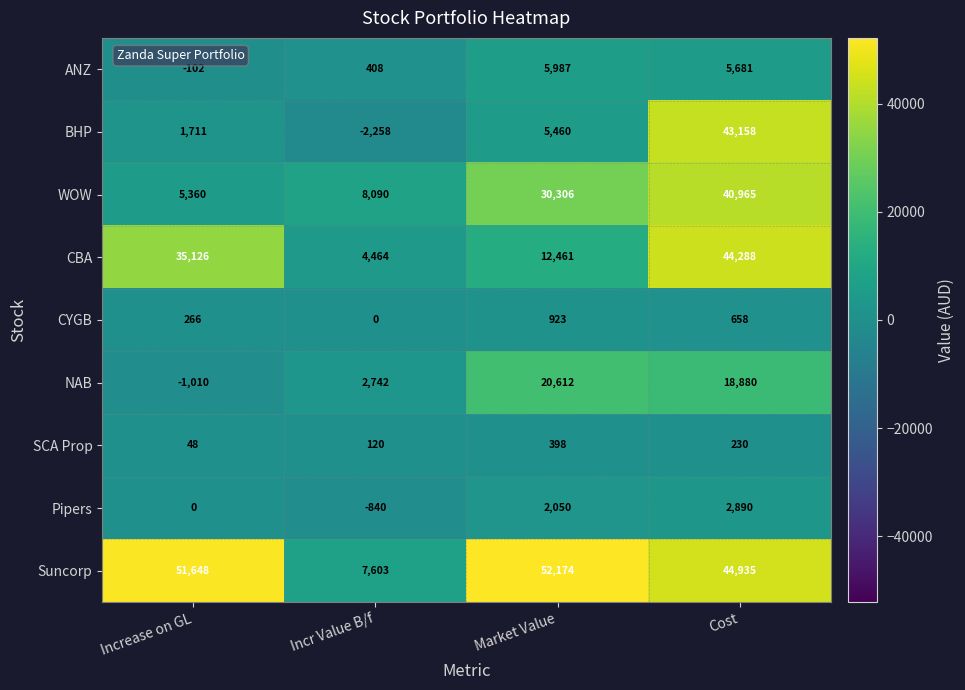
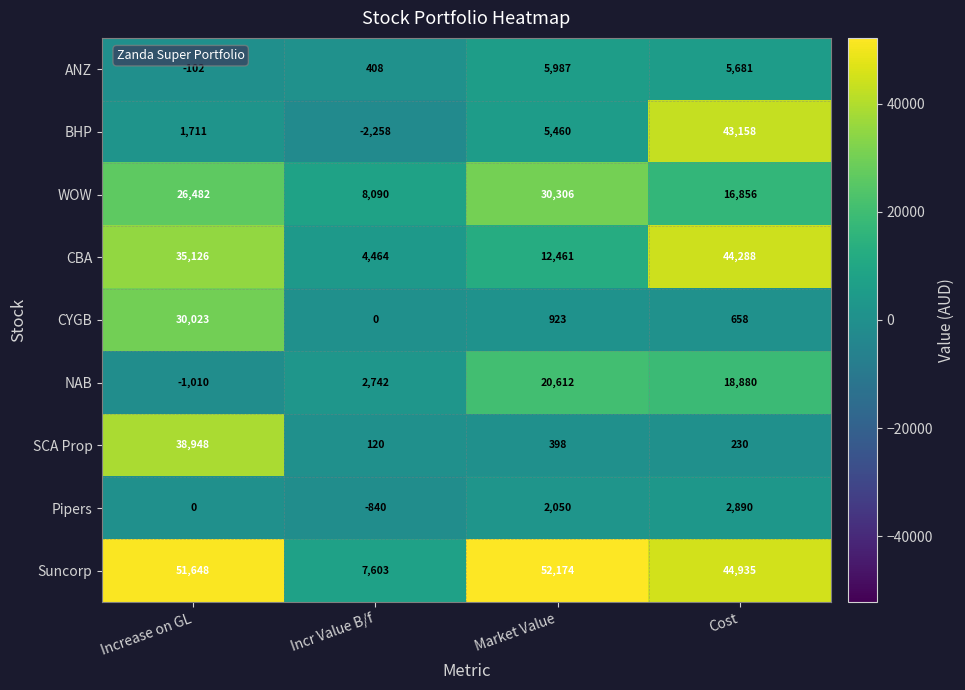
  {
    "ANZ": {
      "Incr Value B/f": "408",
      "Market Value": "5,987",
      "Cost": "5,681"
    },
    "BHP": {
      "Increase on GL": "1,711",
      "Incr Value B/f": "-2,258",
      "Market Value": "5,460",
      "Cost": "43,158"
    },
    "WOW": {
-     "Increase on GL": "5,360",
+     "Increase on GL": "26,482",
      "Incr Value B/f": "8,090",
      "Market Value": "30,306",
-     "Cost": "40,965"
+     "Cost": "16,856"
    },
    "CBA": {
      "Increase on GL": "35,126",
      "Incr Value B/f": "4,464",
      "Market Value": "12,461",
      "Cost": "44,288"
    },
    "CYGB": {
-     "Increase on GL": "266",
+     "Increase on GL": "30,023",
      "Incr Value B/f": "0",
      "Market Value": "923",
      "Cost": "658"
    },
    "NAB": {
      "Increase on GL": "-1,010",
      "Incr Value B/f": "2,742",
      "Market Value": "20,612",
      "Cost": "18,880"
    },
    "SCA Prop": {
-     "Increase on GL": "48",
+     "Increase on GL": "38,948",
      "Incr Value B/f": "120",
      "Market Value": "398",
      "Cost": "230"
    },
    "Pipers": {
      "Increase on GL": "0",
      "Incr Value B/f": "-840",
      "Market Value": "2,050",
      "Cost": "2,890"
    },
    "Suncorp": {
      "Increase on GL": "51,648",
      "Incr Value B/f": "7,603",
      "Market Value": "52,174",
      "Cost": "44,935"
    }
  }
